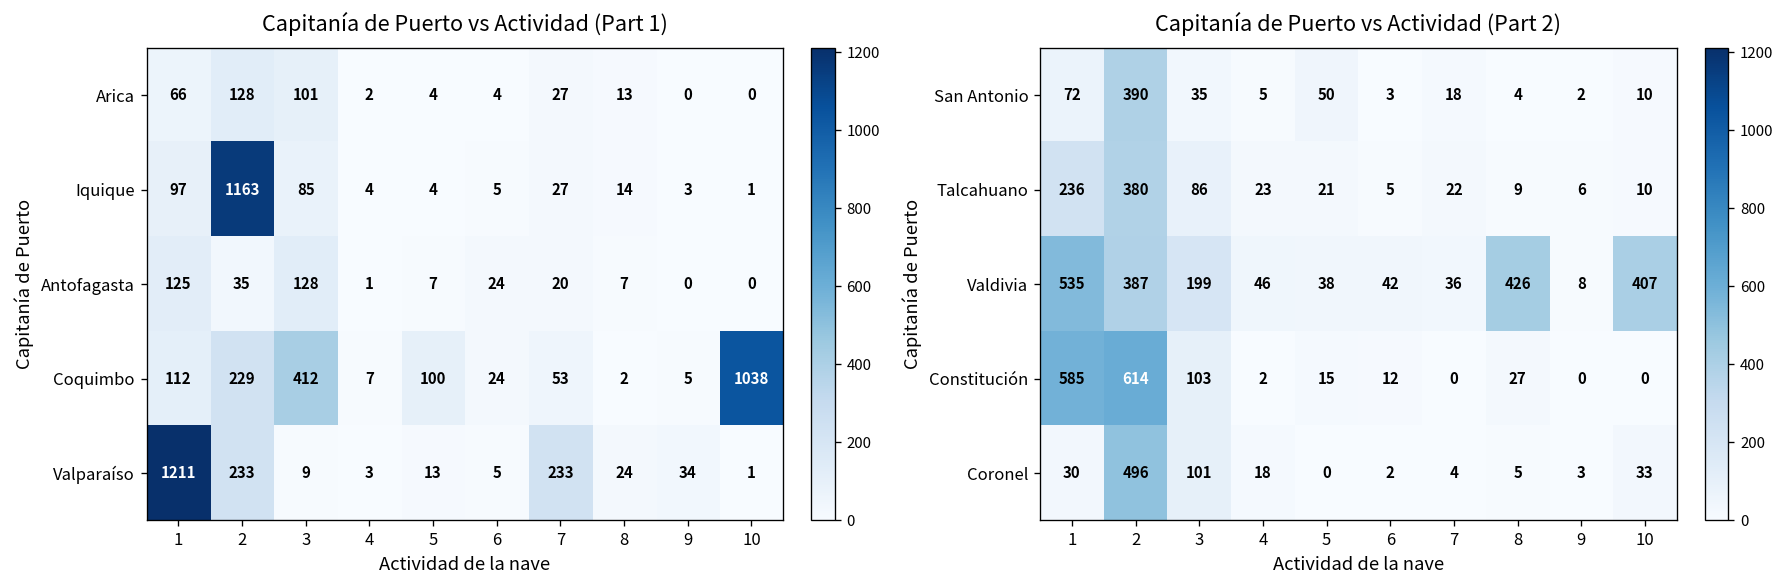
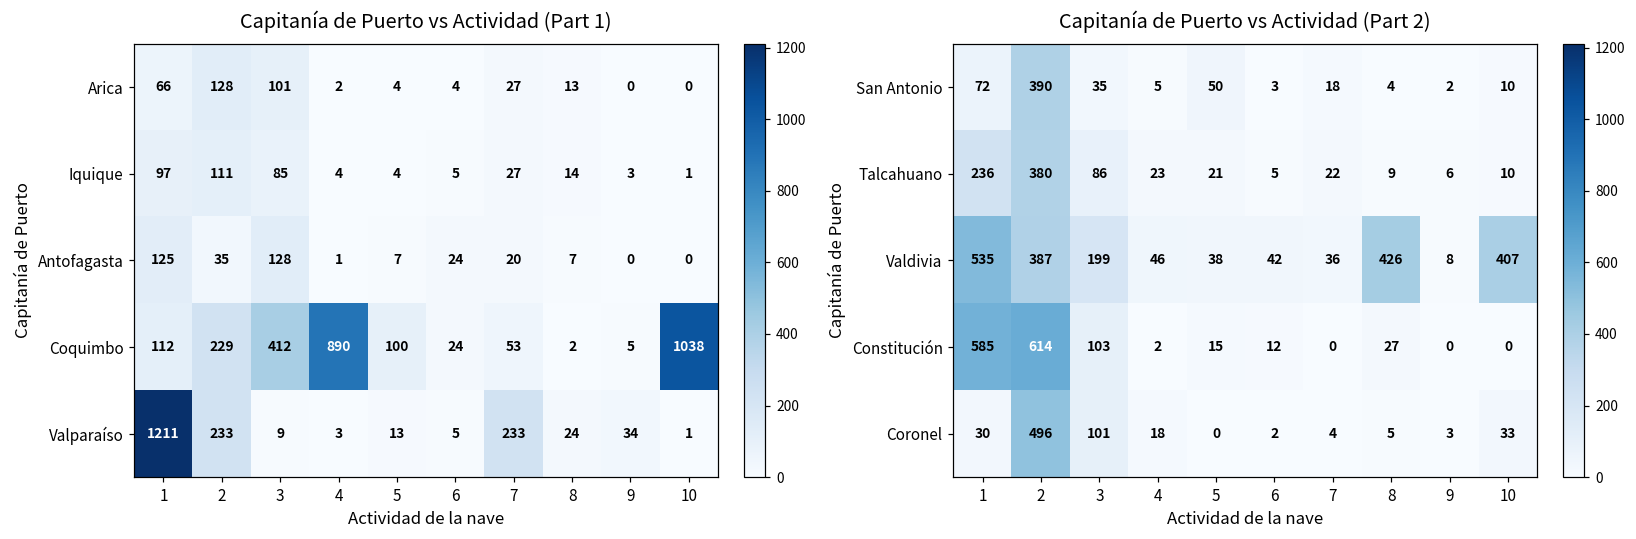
  {
    "Capitanía de Puerto vs Actividad (Part 1)": {
      "Arica": {
        "1": 66,
        "2": 128,
        "3": 101,
        "4": 2,
        "5": 4,
        "6": 4,
        "7": 27,
        "8": 13,
        "9": 0,
        "10": 0
      },
      "Iquique": {
        "1": 97,
-       "2": 1163,
+       "2": 111,
        "3": 85,
        "4": 4,
        "5": 4,
        "6": 5,
        "7": 27,
        "8": 14,
        "9": 3,
        "10": 1
      },
      "Antofagasta": {
        "1": 125,
        "2": 35,
        "3": 128,
        "4": 1,
        "5": 7,
        "6": 24,
        "7": 20,
        "8": 7,
        "9": 0,
        "10": 0
      },
      "Coquimbo": {
        "1": 112,
        "2": 229,
        "3": 412,
-       "4": 7,
+       "4": 890,
        "5": 100,
        "6": 24,
        "7": 53,
        "8": 2,
        "9": 5,
        "10": 1038
      },
      "Valparaíso": {
        "1": 1211,
        "2": 233,
        "3": 9,
        "4": 3,
        "5": 13,
        "6": 5,
        "7": 233,
        "8": 24,
        "9": 34,
        "10": 1
      }
    },
    "Capitanía de Puerto vs Actividad (Part 2)": {
      "San Antonio": {
        "1": 72,
        "2": 390,
        "3": 35,
        "4": 5,
        "5": 50,
        "6": 3,
        "7": 18,
        "8": 4,
        "9": 2,
        "10": 10
      },
      "Talcahuano": {
        "1": 236,
        "2": 380,
        "3": 86,
        "4": 23,
        "5": 21,
        "6": 5,
        "7": 22,
        "8": 9,
        "9": 6,
        "10": 10
      },
      "Valdivia": {
        "1": 535,
        "2": 387,
        "3": 199,
        "4": 46,
        "5": 38,
        "6": 42,
        "7": 36,
        "8": 426,
        "9": 8,
        "10": 407
      },
      "Constitución": {
        "1": 585,
        "2": 614,
        "3": 103,
        "4": 2,
        "5": 15,
        "6": 12,
        "7": 0,
        "8": 27,
        "9": 0,
        "10": 0
      },
      "Coronel": {
        "1": 30,
        "2": 496,
        "3": 101,
        "4": 18,
        "5": 0,
        "6": 2,
        "7": 4,
        "8": 5,
        "9": 3,
        "10": 33
      }
    }
  }
